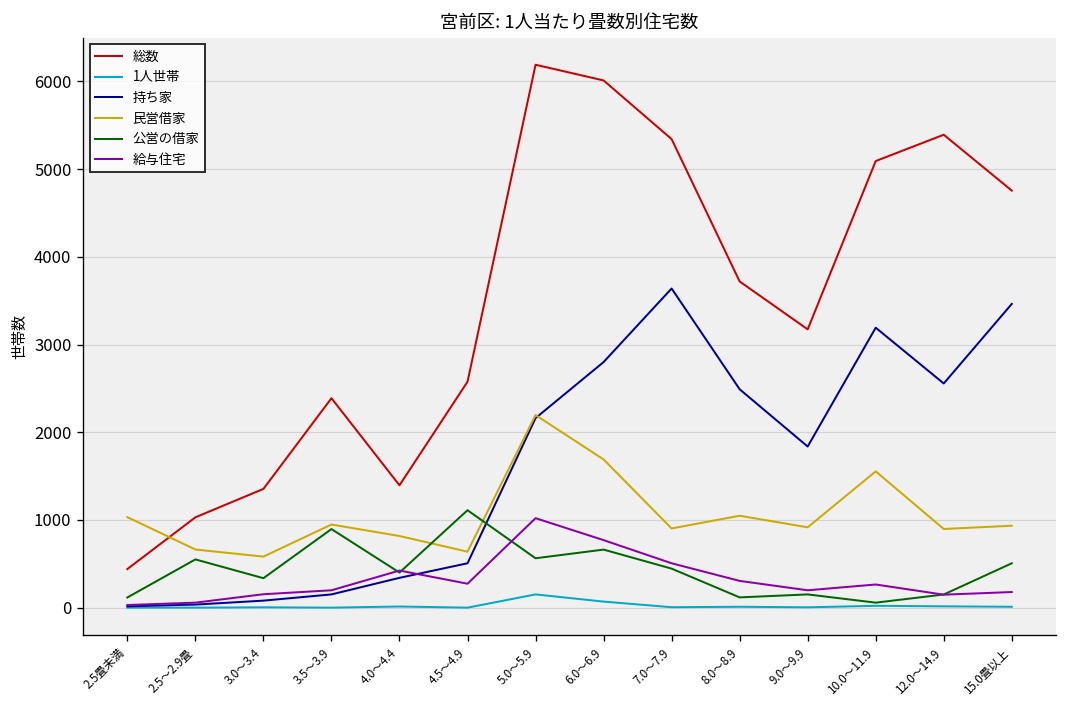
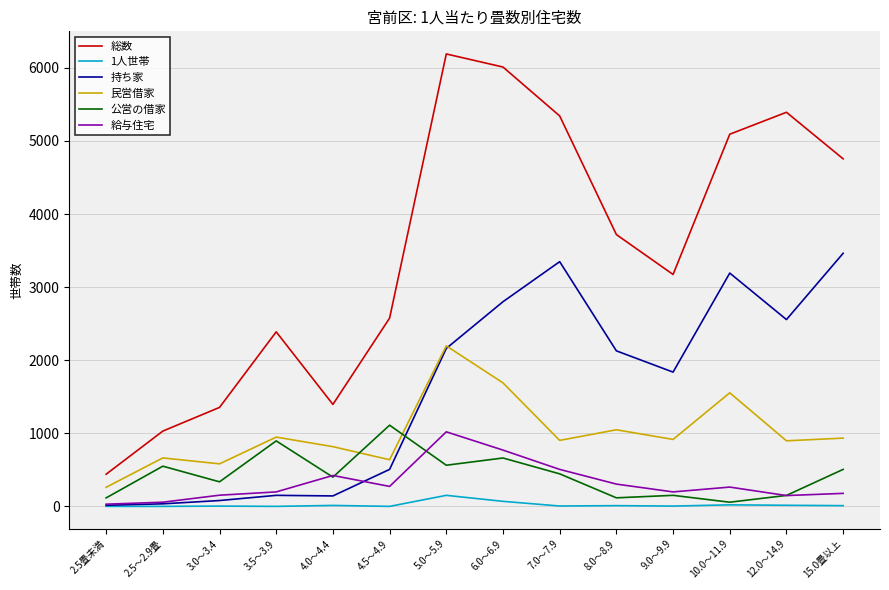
  {
    "総数": {
      "2.5畳未満": 400,
      "2.5～2.9畳": 1000,
      "3.0～3.4": 1400,
      "3.5～3.9": 2400,
      "4.0～4.4": 1400,
      "4.5～4.9": 2600,
      "5.0～5.9": 6200,
      "6.0～6.9": 6000,
      "7.0～7.9": 5300,
      "8.0～8.9": 3700,
      "9.0～9.9": 3200,
      "10.0～11.9": 5100,
      "12.0～14.9": 5400,
      "15.0畳以上": 4800
    },
    "1人世帯": {
      "2.5～2.9畳": 0,
      "3.0～3.4": 0,
      "3.5～3.9": 0,
      "4.0～4.4": 0,
      "4.5～4.9": 0,
      "5.0～5.9": 200,
      "6.0～6.9": 100,
      "7.0～7.9": 0,
      "8.0～8.9": 0,
      "9.0～9.9": 0,
      "10.0～11.9": 0,
      "12.0～14.9": 0,
      "15.0畳以上": 0
    },
    "持ち家": {
      "3.0～3.4": 100,
      "3.5～3.9": 200,
-     "4.0～4.4": 300,
+     "4.0～4.4": 100,
      "4.5～4.9": 500,
      "6.0～6.9": 2800,
-     "7.0～7.9": 3600,
-     "8.0～8.9": 2500,
+     "7.0～7.9": 3300,
+     "8.0～8.9": 2100,
      "9.0～9.9": 1800,
      "10.0～11.9": 3200,
      "12.0～14.9": 2600,
      "15.0畳以上": 3500
    },
    "民営借家": {
-     "2.5畳未満": 1000,
+     "2.5畳未満": 300,
      "2.5～2.9畳": 700,
      "3.0～3.4": 600,
      "3.5～3.9": 900,
      "4.0～4.4": 800,
      "4.5～4.9": 600,
      "6.0～6.9": 1700,
      "7.0～7.9": 900,
      "8.0～8.9": 1000,
      "9.0～9.9": 900,
      "10.0～11.9": 1600,
      "12.0～14.9": 900,
      "15.0畳以上": 900
    },
    "公営の借家": {
      "2.5畳未満": 100,
      "2.5～2.9畳": 600,
      "3.0～3.4": 300,
      "3.5～3.9": 900,
      "4.5～4.9": 1100,
      "5.0～5.9": 600,
      "6.0～6.9": 700,
      "7.0～7.9": 400,
      "8.0～8.9": 100,
      "9.0～9.9": 200,
      "10.0～11.9": 100,
      "15.0畳以上": 500
    },
    "給与住宅": {
      "3.0～3.4": 200,
      "3.5～3.9": 200,
      "4.5～4.9": 300,
      "5.0～5.9": 1000,
      "6.0～6.9": 800,
      "7.0～7.9": 500,
      "8.0～8.9": 300,
      "9.0～9.9": 200,
      "10.0～11.9": 300,
      "15.0畳以上": 200
    }
  }
